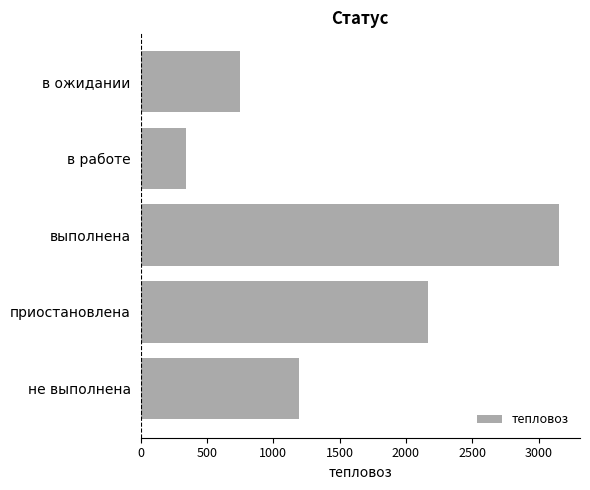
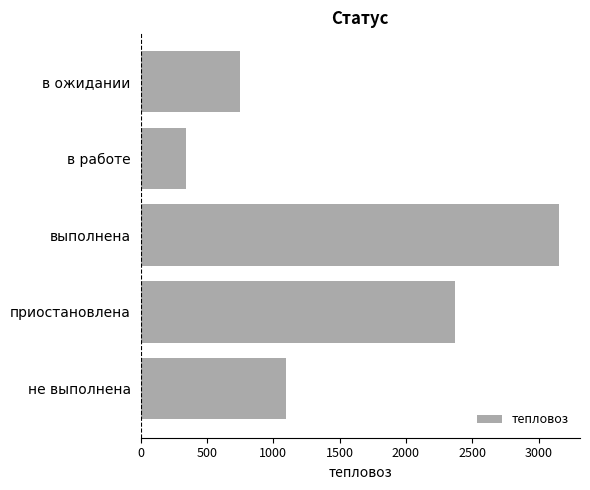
  {
    "в ожидании": 750,
    "в работе": 350,
    "выполнена": 3160,
-   "приостановлена": 2170,
-   "не выполнена": 1190
+   "приостановлена": 2370,
+   "не выполнена": 1090
  }
